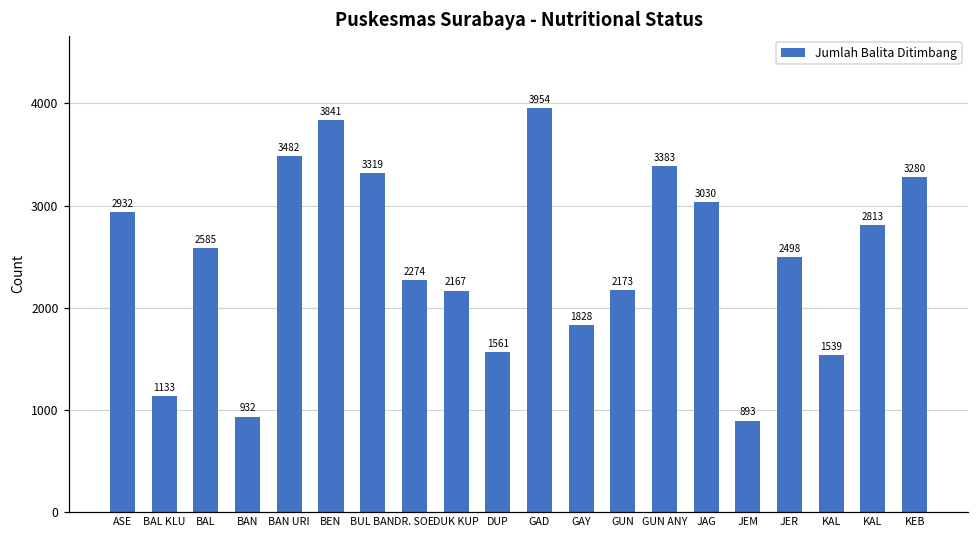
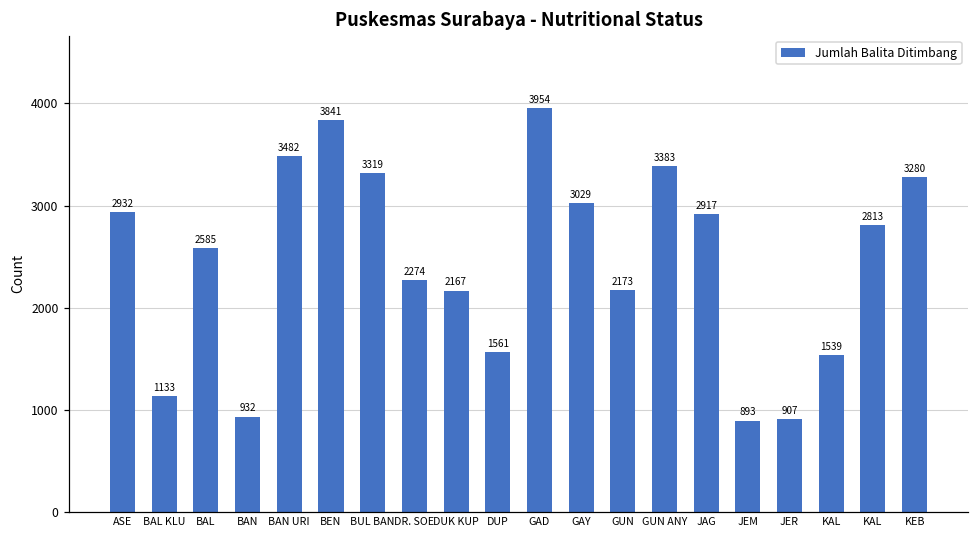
  {
    "ASE": 2932,
    "BAL KLU": 1133,
    "BAL": 2585,
    "BAN": 932,
    "BAN URI": 3482,
    "BEN": 3841,
    "BUL BAN": 3319,
    "DR. SOE": 2274,
    "DUK KUP": 2167,
    "DUP": 1561,
    "GAD": 3954,
-   "GAY": 1828,
+   "GAY": 3029,
    "GUN": 2173,
    "GUN ANY": 3383,
-   "JAG": 3030,
+   "JAG": 2917,
    "JEM": 893,
-   "JER": 2498,
+   "JER": 907,
    "KEB": 3280
  }
